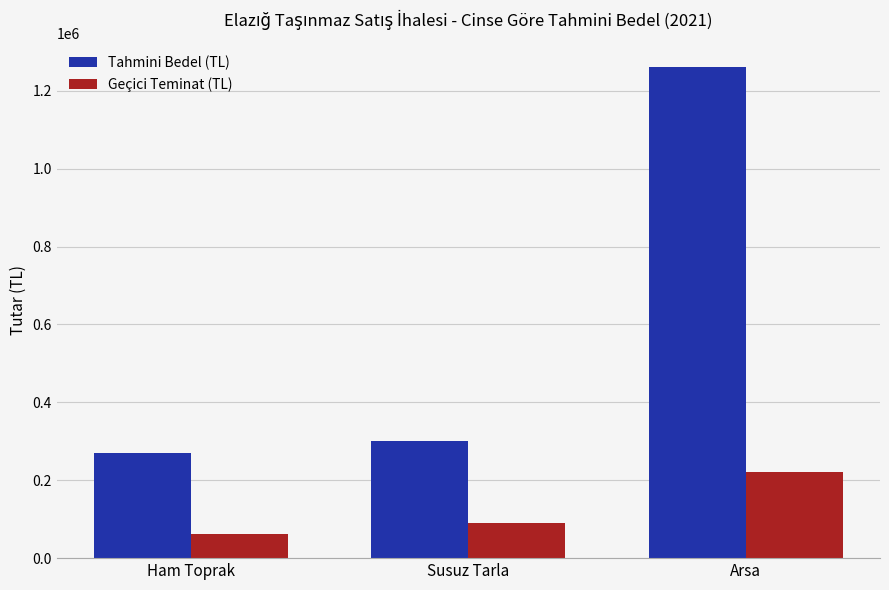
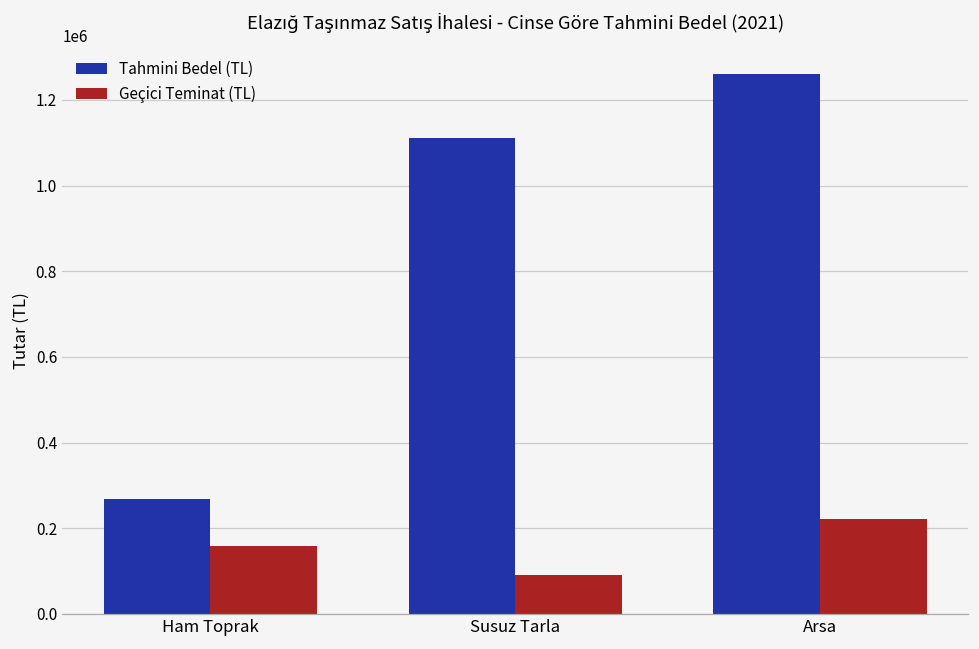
  {
    "Tahmini Bedel (TL)": {
      "Ham Toprak": 270000,
-     "Susuz Tarla": 300000,
+     "Susuz Tarla": 1110000,
      "Arsa": 1260000
    },
    "Geçici Teminat (TL)": {
-     "Ham Toprak": 60000,
+     "Ham Toprak": 160000,
      "Susuz Tarla": 90000,
      "Arsa": 220000
    }
  }
